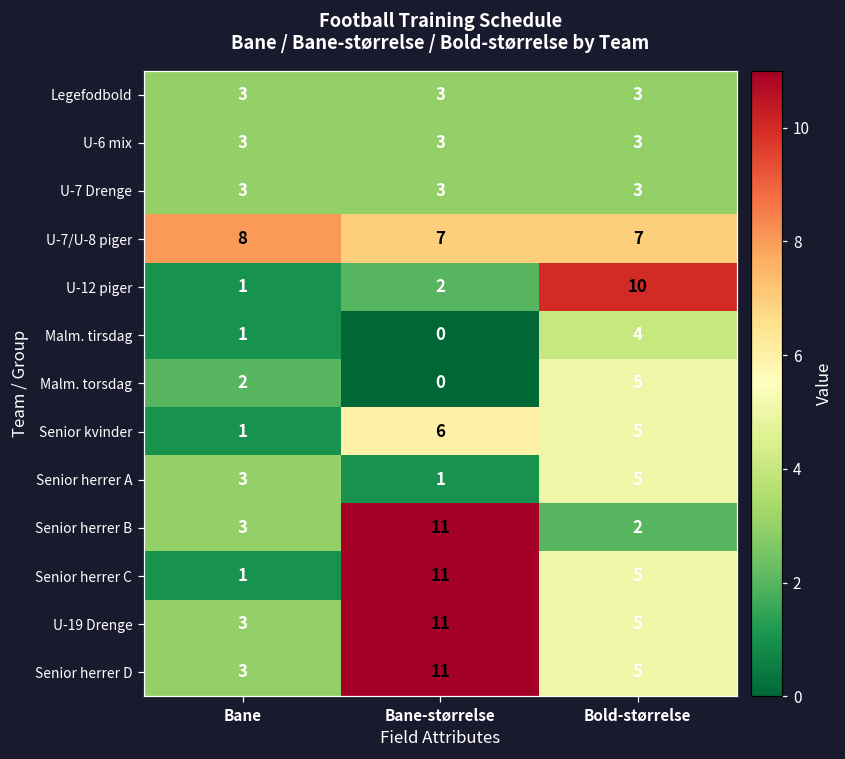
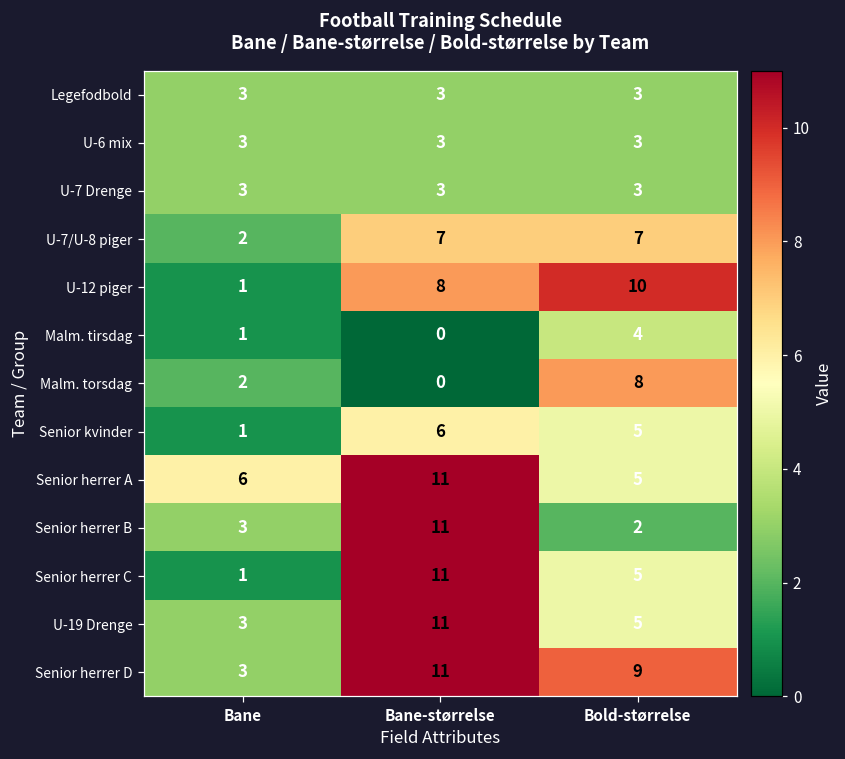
  {
    "Legefodbold": {
      "Bane": 3,
      "Bane-størrelse": 3,
      "Bold-størrelse": 3
    },
    "U-6 mix": {
      "Bane": 3,
      "Bane-størrelse": 3,
      "Bold-størrelse": 3
    },
    "U-7 Drenge": {
      "Bane": 3,
      "Bane-størrelse": 3,
      "Bold-størrelse": 3
    },
    "U-7/U-8 piger": {
-     "Bane": 8,
+     "Bane": 2,
      "Bane-størrelse": 7,
      "Bold-størrelse": 7
    },
    "U-12 piger": {
      "Bane": 1,
-     "Bane-størrelse": 2,
+     "Bane-størrelse": 8,
      "Bold-størrelse": 10
    },
    "Malm. tirsdag": {
      "Bane": 1,
      "Bane-størrelse": 0,
      "Bold-størrelse": 4
    },
    "Malm. torsdag": {
      "Bane": 2,
      "Bane-størrelse": 0,
-     "Bold-størrelse": 5
+     "Bold-størrelse": 8
    },
    "Senior kvinder": {
      "Bane": 1,
      "Bane-størrelse": 6,
      "Bold-størrelse": 5
    },
    "Senior herrer A": {
-     "Bane": 3,
-     "Bane-størrelse": 1,
+     "Bane": 6,
+     "Bane-størrelse": 11,
      "Bold-størrelse": 5
    },
    "Senior herrer B": {
      "Bane": 3,
      "Bane-størrelse": 11,
      "Bold-størrelse": 2
    },
    "Senior herrer C": {
      "Bane": 1,
      "Bane-størrelse": 11,
      "Bold-størrelse": 5
    },
    "U-19 Drenge": {
      "Bane": 3,
      "Bane-størrelse": 11,
      "Bold-størrelse": 5
    },
    "Senior herrer D": {
      "Bane": 3,
      "Bane-størrelse": 11,
-     "Bold-størrelse": 5
+     "Bold-størrelse": 9
    }
  }
